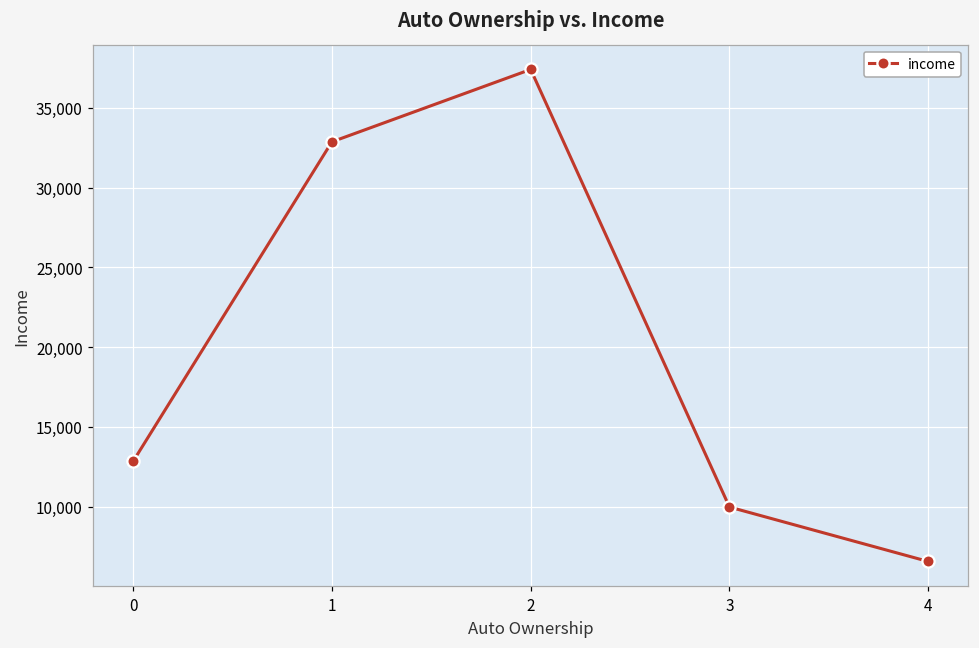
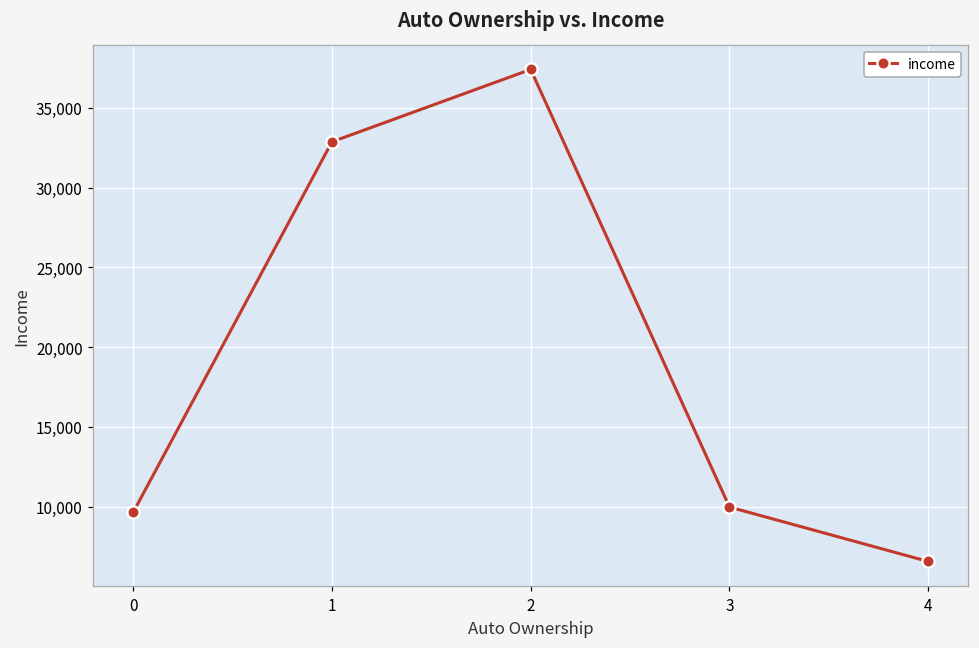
  {
-   "0": "12,800",
+   "0": "9,600",
    "1": "32,900",
    "2": "37,400",
    "3": "10,000",
    "4": "6,600"
  }
